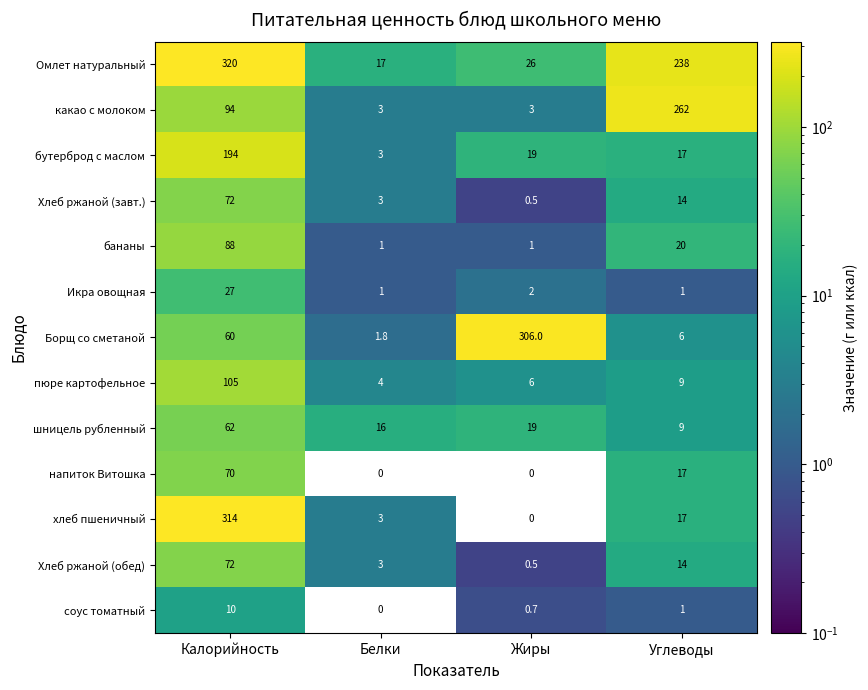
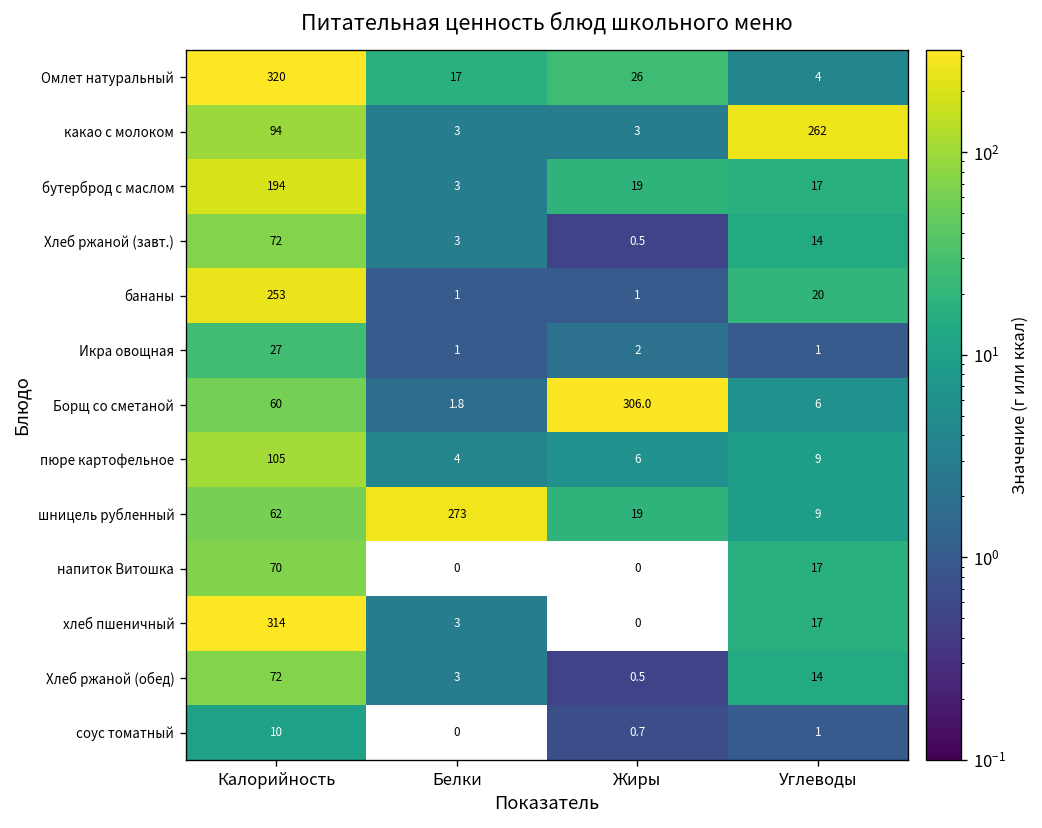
  {
    "Омлет натуральный": {
      "Калорийность": 320,
      "Белки": 17,
      "Жиры": 26,
-     "Углеводы": 238
+     "Углеводы": 4
    },
    "какао с молоком": {
      "Калорийность": 94,
      "Белки": 3,
      "Жиры": 3,
      "Углеводы": 262
    },
    "бутерброд с маслом": {
      "Калорийность": 194,
      "Белки": 3,
      "Жиры": 19,
      "Углеводы": 17
    },
    "Хлеб ржаной (завт.)": {
      "Калорийность": 72,
      "Белки": 3,
      "Жиры": 0.5,
      "Углеводы": 14
    },
    "бананы": {
-     "Калорийность": 88,
+     "Калорийность": 253,
      "Белки": 1,
      "Жиры": 1,
      "Углеводы": 20
    },
    "Икра овощная": {
      "Калорийность": 27,
      "Белки": 1,
      "Жиры": 2,
      "Углеводы": 1
    },
    "Борщ со сметаной": {
      "Калорийность": 60,
      "Белки": 1.8,
      "Жиры": 306.0,
      "Углеводы": 6
    },
    "пюре картофельное": {
      "Калорийность": 105,
      "Белки": 4,
      "Жиры": 6,
      "Углеводы": 9
    },
    "шницель рубленный": {
      "Калорийность": 62,
-     "Белки": 16,
+     "Белки": 273,
      "Жиры": 19,
      "Углеводы": 9
    },
    "напиток Витошка": {
      "Калорийность": 70,
      "Белки": 0,
      "Жиры": 0,
      "Углеводы": 17
    },
    "хлеб пшеничный": {
      "Калорийность": 314,
      "Белки": 3,
      "Жиры": 0,
      "Углеводы": 17
    },
    "Хлеб ржаной (обед)": {
      "Калорийность": 72,
      "Белки": 3,
      "Жиры": 0.5,
      "Углеводы": 14
    },
    "соус томатный": {
      "Калорийность": 10,
      "Белки": 0,
      "Жиры": 0.7,
      "Углеводы": 1
    }
  }
